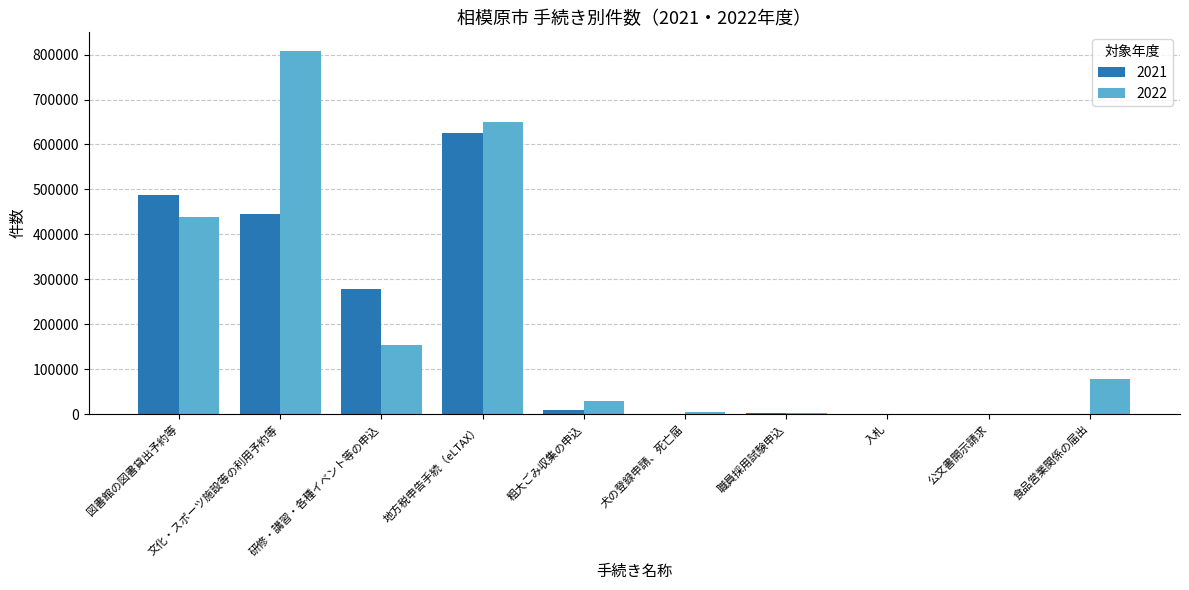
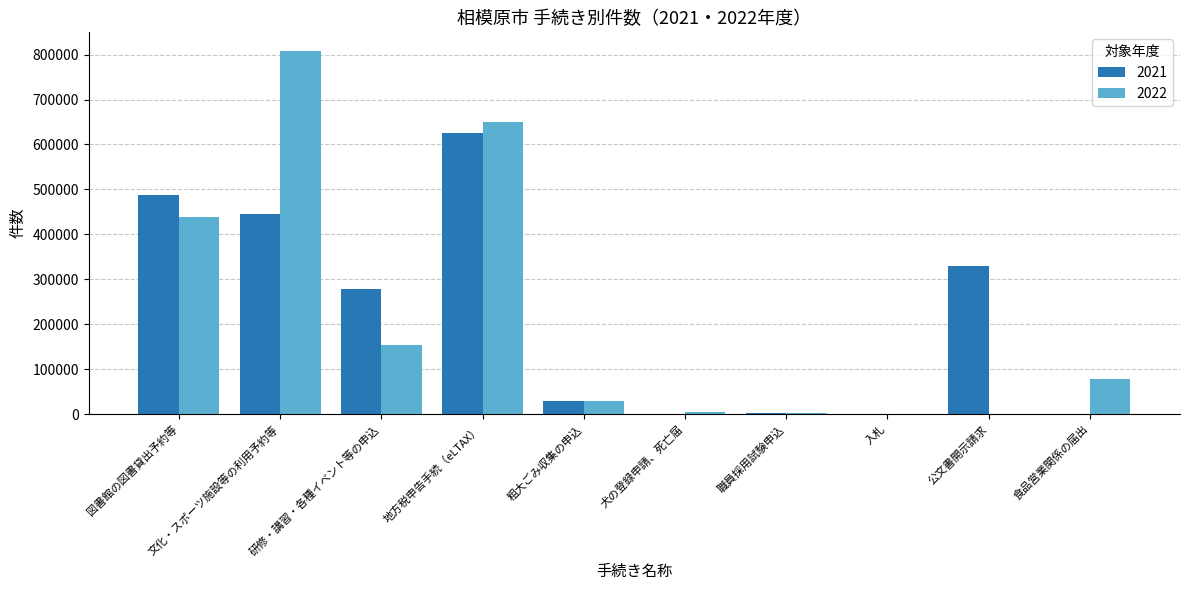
  {
    "2021": {
      "図書館の図書貸出予約等": 490000,
      "文化・スポーツ施設等の利用予約等": 450000,
      "研修・講習・各種イベント等の申込": 280000,
      "地方税申告手続（eLTAX）": 630000,
-     "粗大ごみ収集の申込": 10000,
-     "公文書開示請求": 0
+     "粗大ごみ収集の申込": 30000,
+     "公文書開示請求": 330000
    },
    "2022": {
      "図書館の図書貸出予約等": 440000,
      "文化・スポーツ施設等の利用予約等": 810000,
      "研修・講習・各種イベント等の申込": 150000,
      "地方税申告手続（eLTAX）": 650000,
      "粗大ごみ収集の申込": 30000,
      "食品営業関係の届出": 80000
    }
  }
